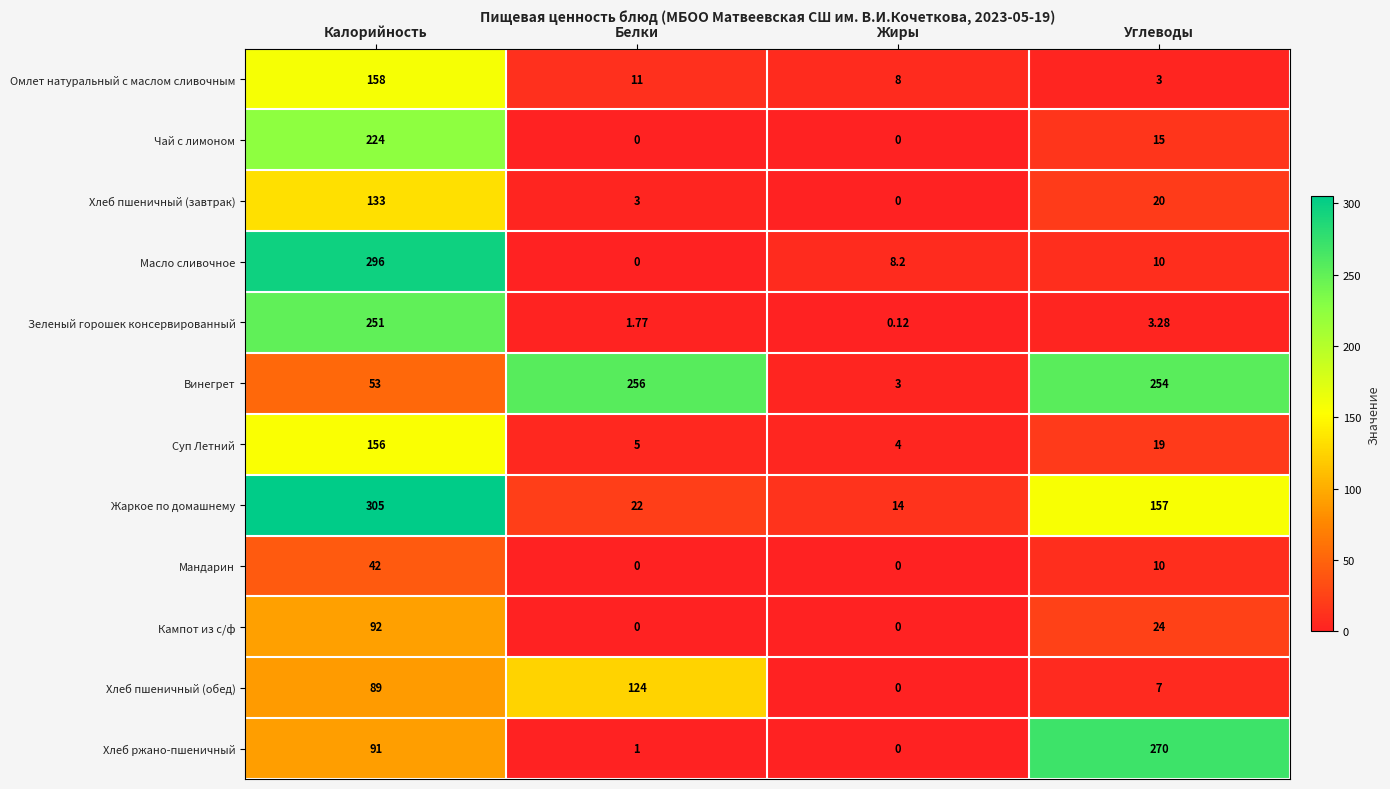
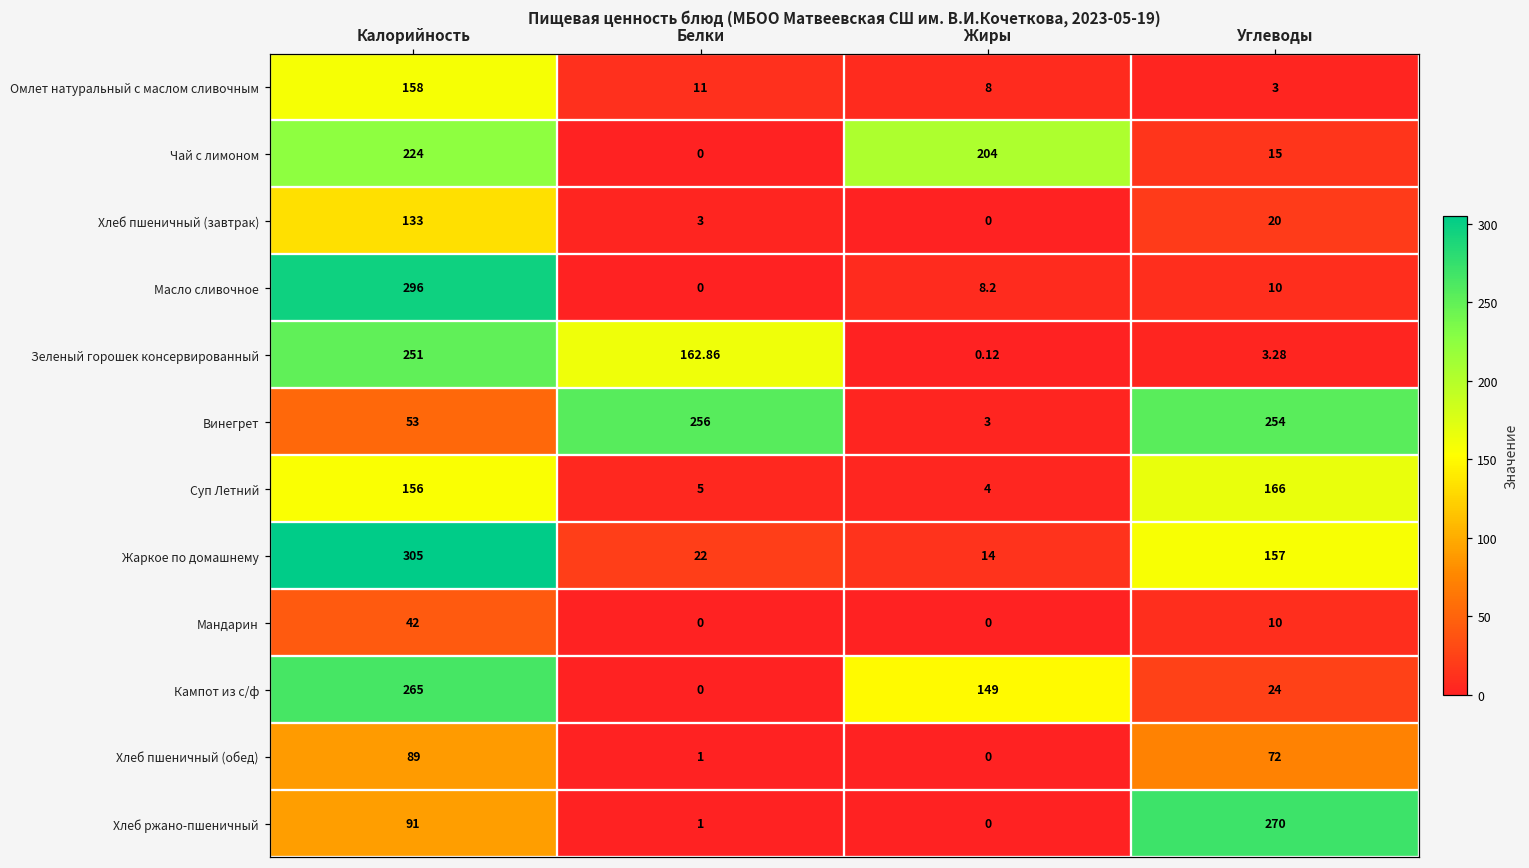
  {
    "Омлет натуральный с маслом сливочным": {
      "Калорийность": 158,
      "Белки": 11,
      "Жиры": 8,
      "Углеводы": 3
    },
    "Чай с лимоном": {
      "Калорийность": 224,
      "Белки": 0,
-     "Жиры": 0,
+     "Жиры": 204,
      "Углеводы": 15
    },
    "Хлеб пшеничный (завтрак)": {
      "Калорийность": 133,
      "Белки": 3,
      "Жиры": 0,
      "Углеводы": 20
    },
    "Масло сливочное": {
      "Калорийность": 296,
      "Белки": 0,
      "Жиры": 8.2,
      "Углеводы": 10
    },
    "Зеленый горошек консервированный": {
      "Калорийность": 251,
-     "Белки": 1.77,
+     "Белки": 162.86,
      "Жиры": 0.12,
      "Углеводы": 3.28
    },
    "Винегрет": {
      "Калорийность": 53,
      "Белки": 256,
      "Жиры": 3,
      "Углеводы": 254
    },
    "Суп Летний": {
      "Калорийность": 156,
      "Белки": 5,
      "Жиры": 4,
-     "Углеводы": 19
+     "Углеводы": 166
    },
    "Жаркое по домашнему": {
      "Калорийность": 305,
      "Белки": 22,
      "Жиры": 14,
      "Углеводы": 157
    },
    "Мандарин": {
      "Калорийность": 42,
      "Белки": 0,
      "Жиры": 0,
      "Углеводы": 10
    },
    "Кампот из с/ф": {
-     "Калорийность": 92,
+     "Калорийность": 265,
      "Белки": 0,
-     "Жиры": 0,
+     "Жиры": 149,
      "Углеводы": 24
    },
    "Хлеб пшеничный (обед)": {
      "Калорийность": 89,
-     "Белки": 124,
+     "Белки": 1,
      "Жиры": 0,
-     "Углеводы": 7
+     "Углеводы": 72
    },
    "Хлеб ржано-пшеничный": {
      "Калорийность": 91,
      "Белки": 1,
      "Жиры": 0,
      "Углеводы": 270
    }
  }
